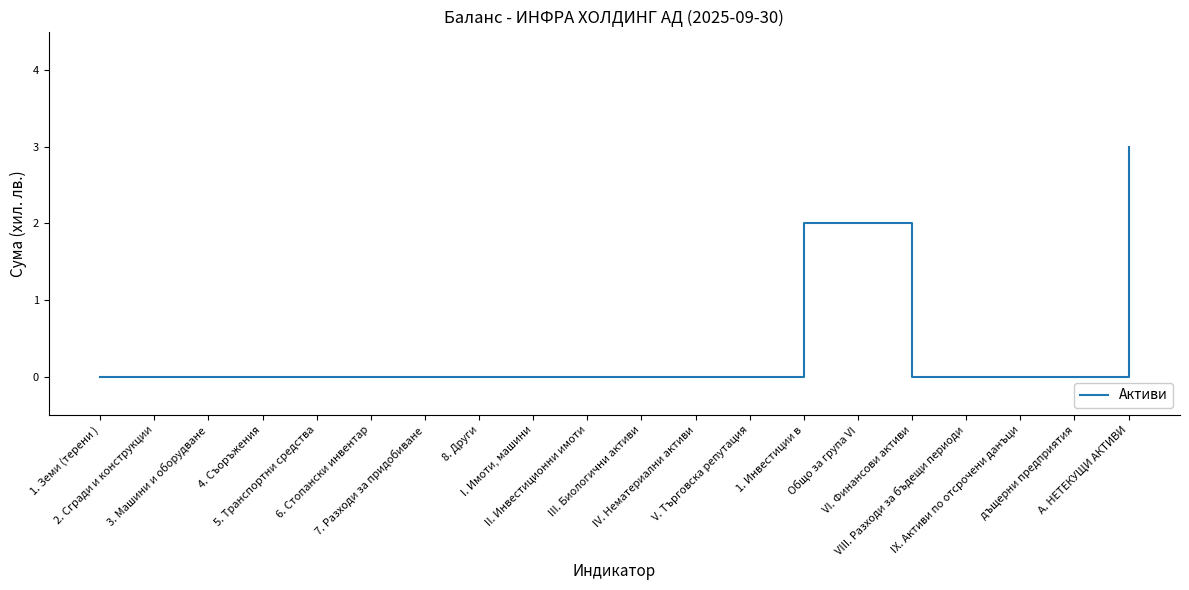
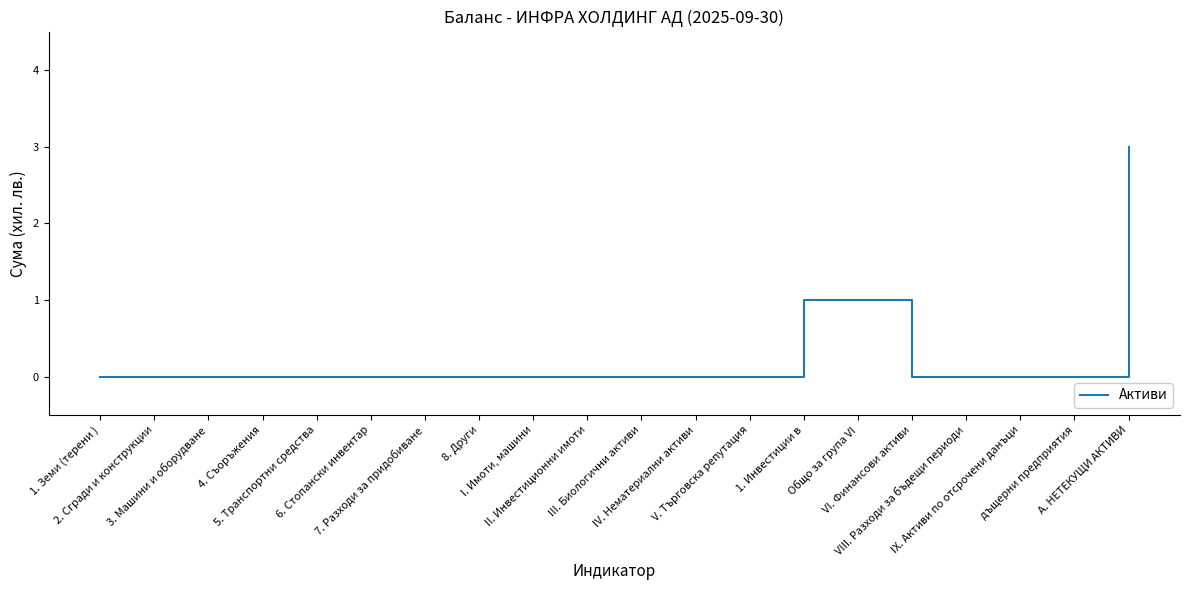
  {
    "1. Земи (терени )": 0,
    "2. Сгради и конструкции": 0,
    "3. Машини и оборудване": 0,
    "4. Съоръжения": 0,
    "5. Транспортни средства": 0,
    "6. Стопански инвентар": 0,
    "7. Разходи за придобиване": 0,
    "8. Други": 0,
    "I. Имоти, машини": 0,
    "II. Инвестиционни имоти": 0,
    "III. Биологични активи": 0,
    "IV. Нематериални активи": 0,
    "V. Търговска репутация": 0,
-   "1. Инвестиции в": 2,
-   "Общо за група VI": 2,
+   "1. Инвестиции в": 1,
+   "Общо за група VI": 1,
    "VI. Финансови активи": 0,
    "VIII. Разходи за бъдещи периоди": 0,
    "IX. Активи по отсрочени данъци": 0,
    "дъщерни предприятия": 0,
    "А. НЕТЕКУЩИ АКТИВИ": 3
  }
